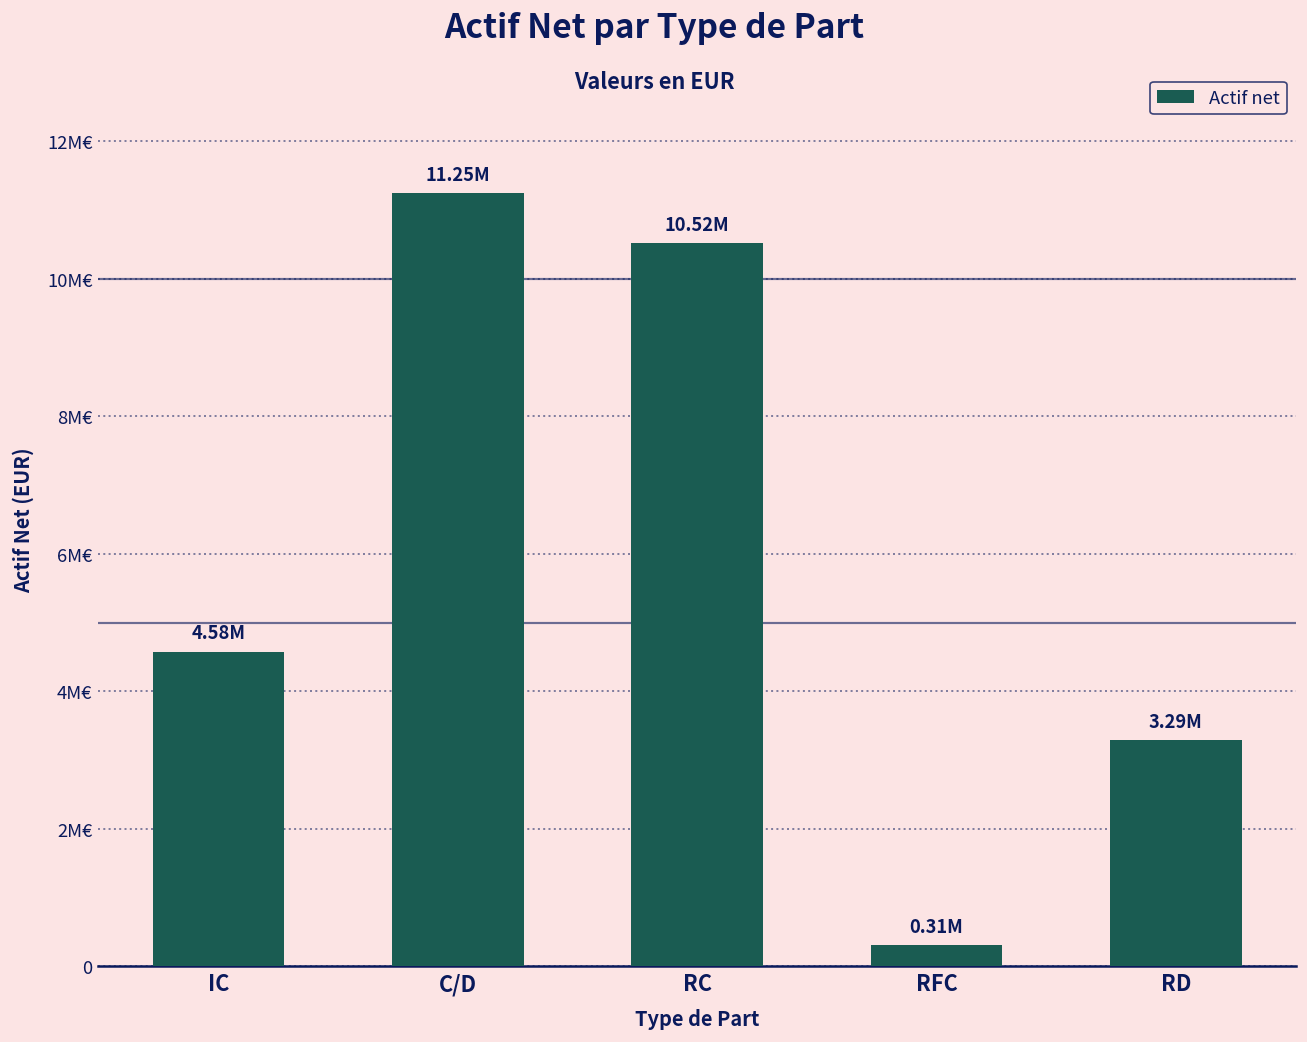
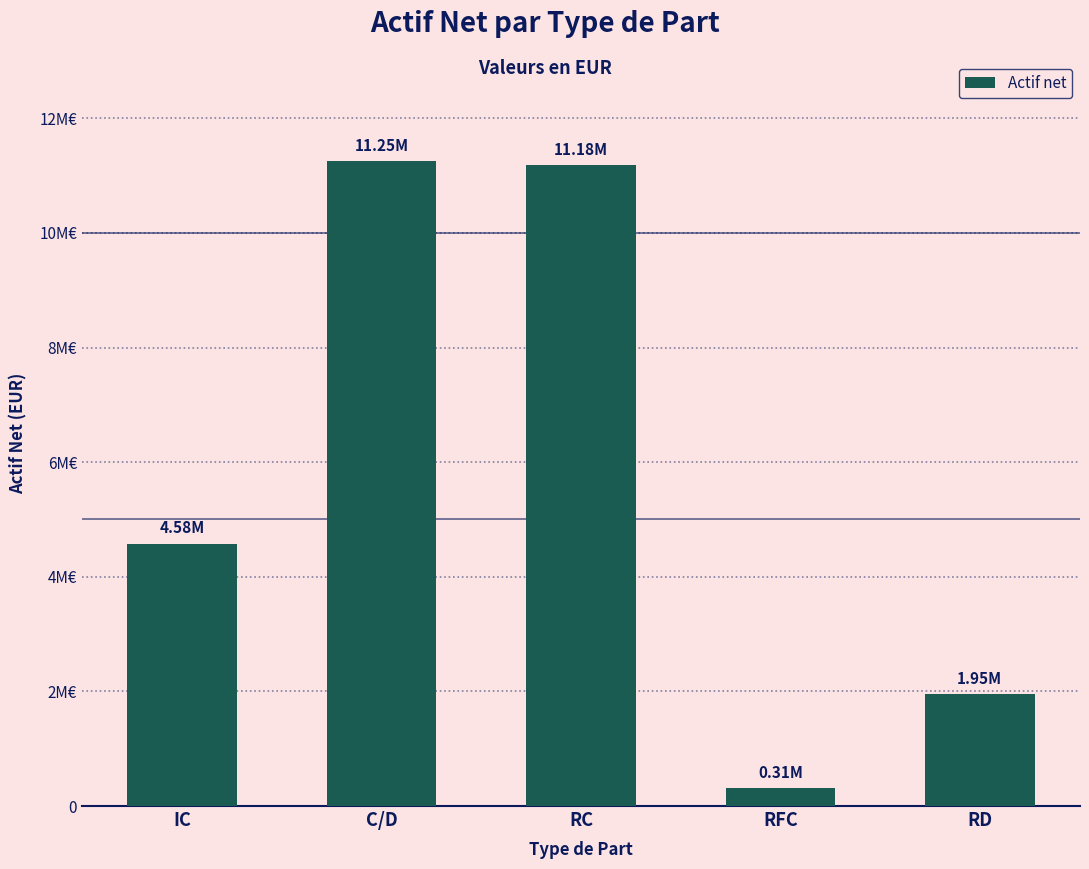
  {
    "IC": "4.58M",
    "C/D": "11.25M",
-   "RC": "10.52M",
+   "RC": "11.18M",
    "RFC": "0.31M",
-   "RD": "3.29M"
+   "RD": "1.95M"
  }
